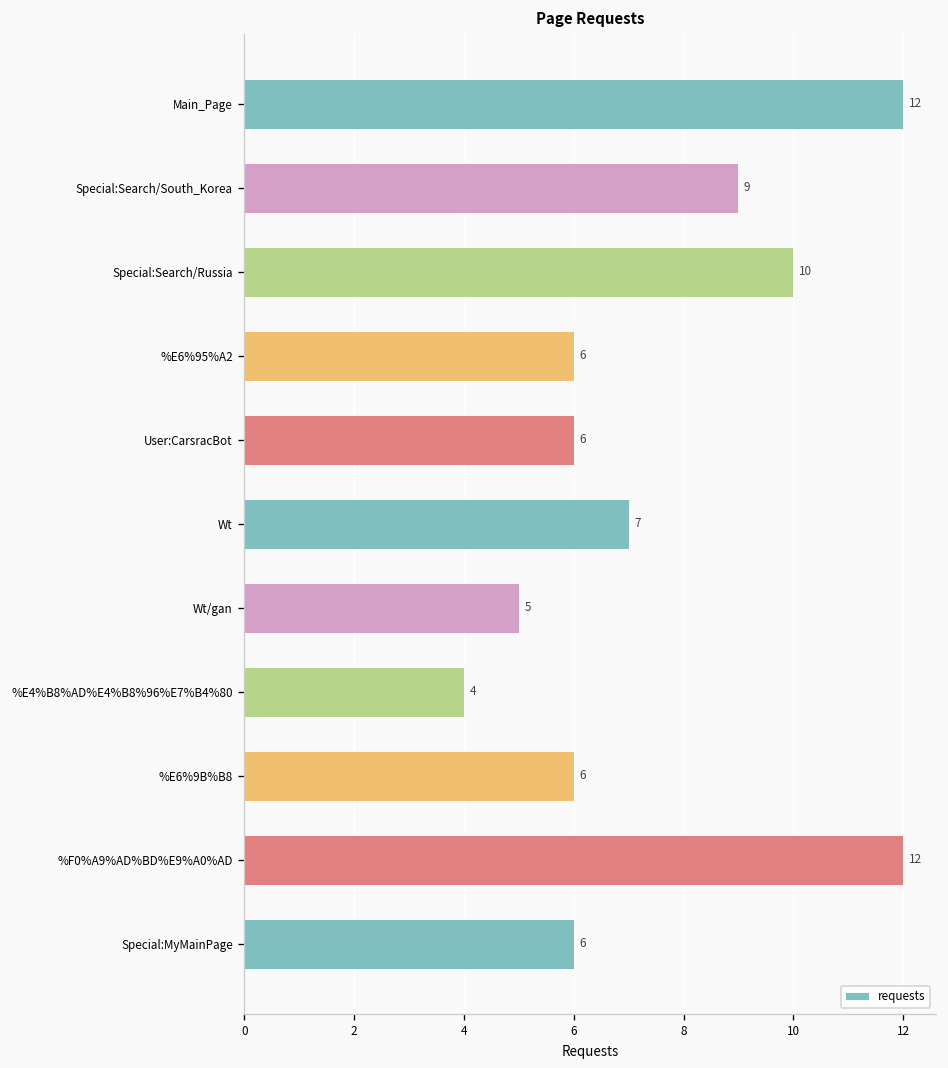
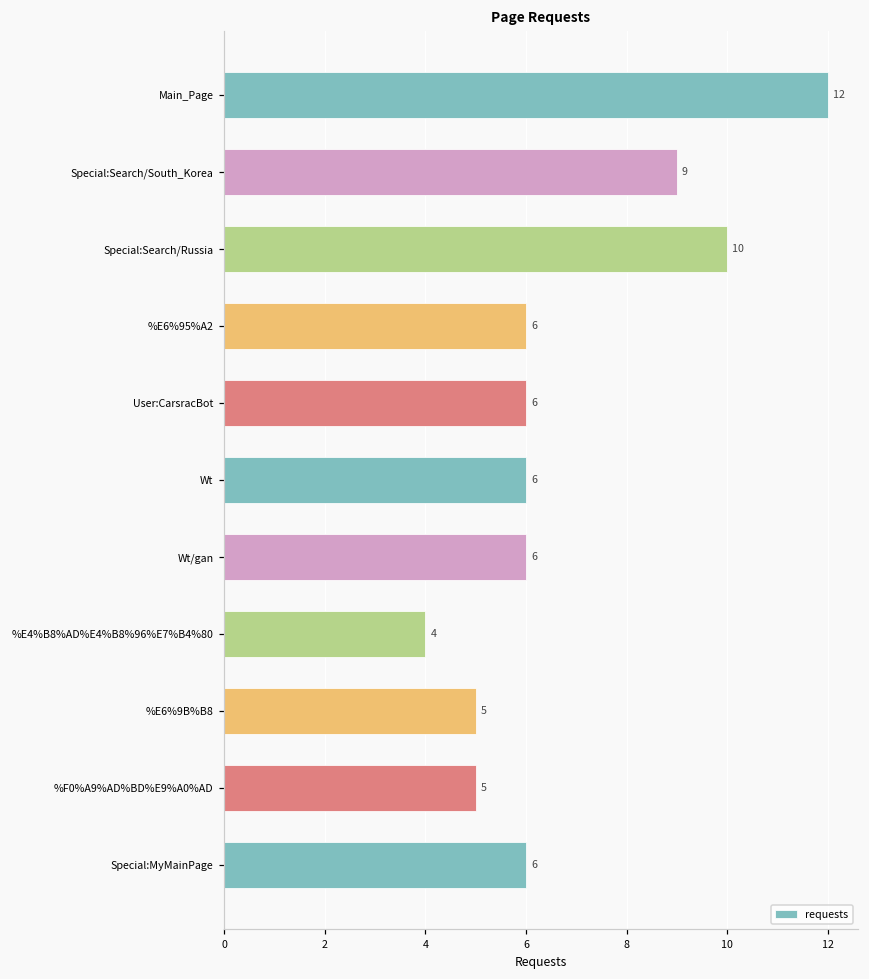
  {
    "Main_Page": 12,
    "Special:Search/South_Korea": 9,
    "Special:Search/Russia": 10,
    "%E6%95%A2": 6,
    "User:CarsracBot": 6,
-   "Wt": 7,
-   "Wt/gan": 5,
+   "Wt": 6,
+   "Wt/gan": 6,
    "%E4%B8%AD%E4%B8%96%E7%B4%80": 4,
-   "%E6%9B%B8": 6,
-   "%F0%A9%AD%BD%E9%A0%AD": 12,
+   "%E6%9B%B8": 5,
+   "%F0%A9%AD%BD%E9%A0%AD": 5,
    "Special:MyMainPage": 6
  }
